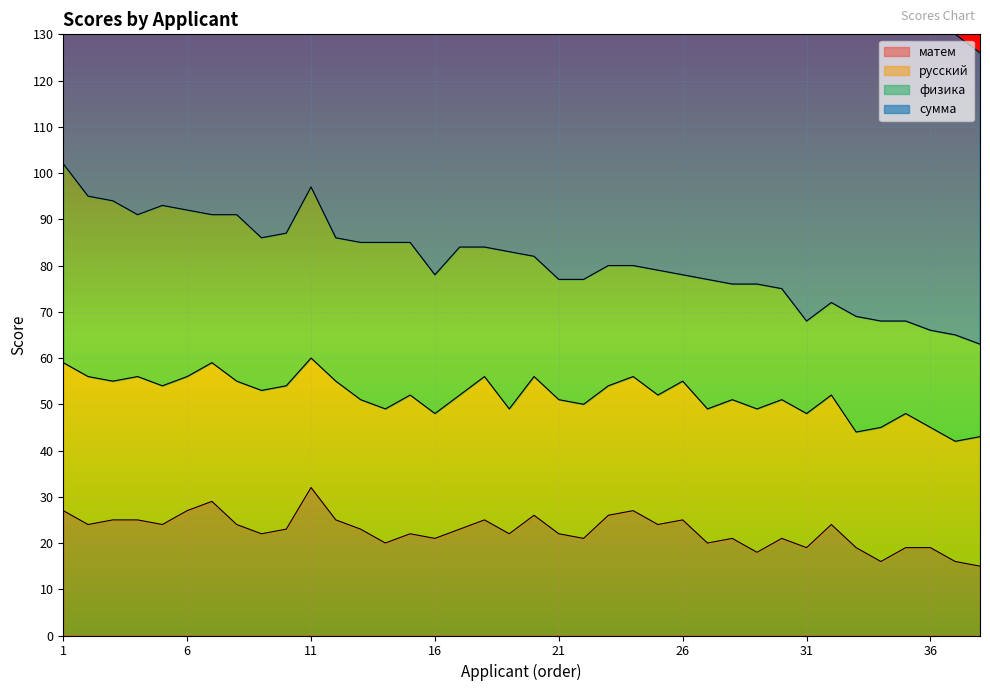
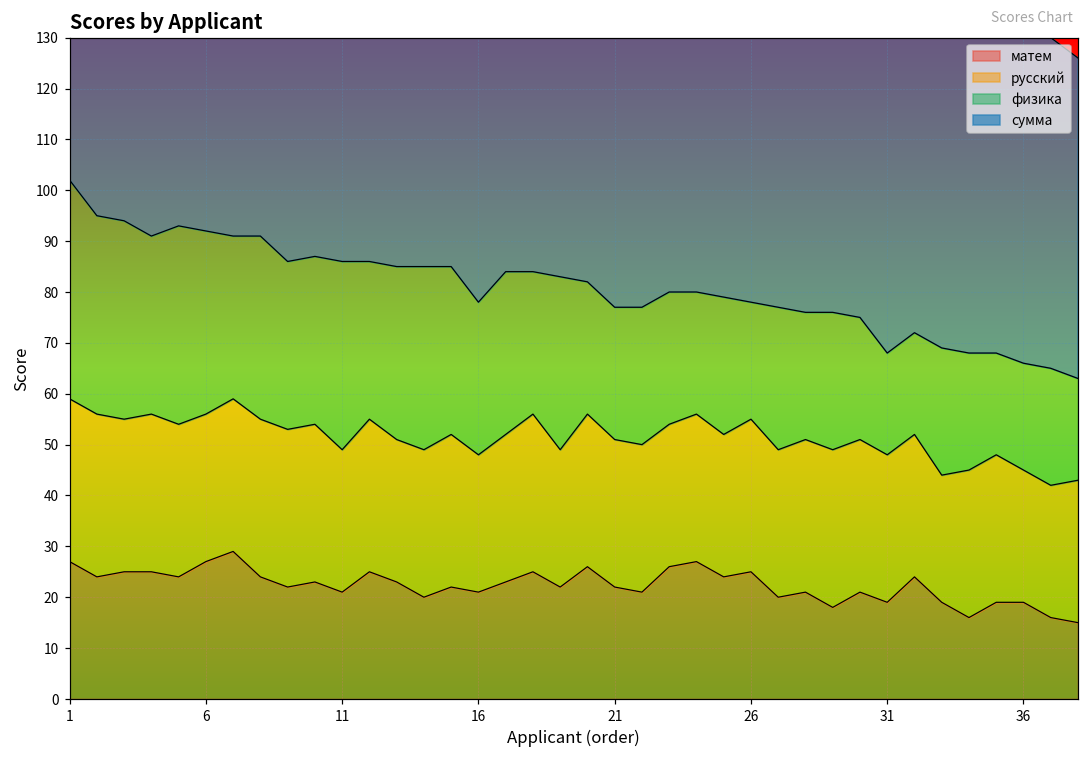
  {
    "матем": {
      "1": 27,
      "6": 27,
-     "11": 32,
+     "11": 21,
      "16": 21,
      "21": 22,
      "26": 25,
      "31": 19,
      "36": 19
    },
    "русский": {
      "1": 32,
      "6": 29,
      "11": 28,
      "16": 27,
      "21": 29,
      "26": 30,
      "31": 29,
      "36": 26
    },
    "физика": {
      "1": 43,
      "6": 36,
      "11": 37,
      "16": 30,
      "21": 26,
      "26": 23,
      "31": 20,
      "36": 21
    }
  }
